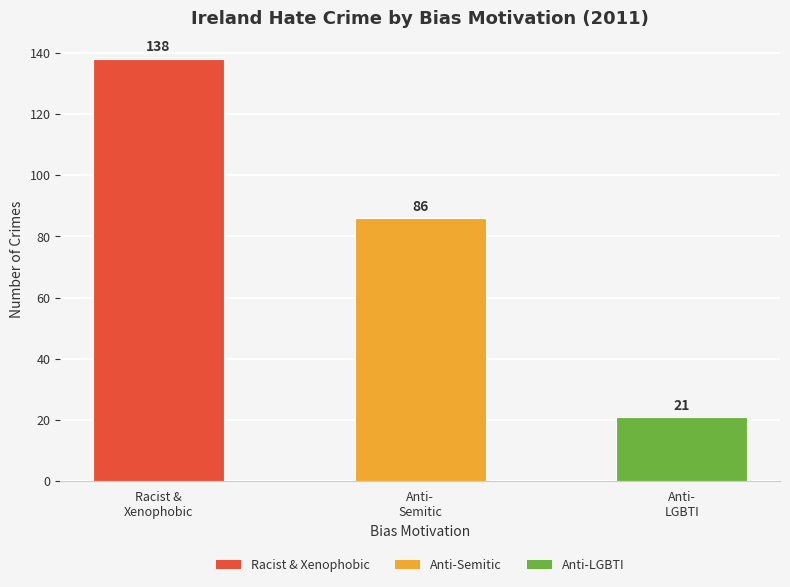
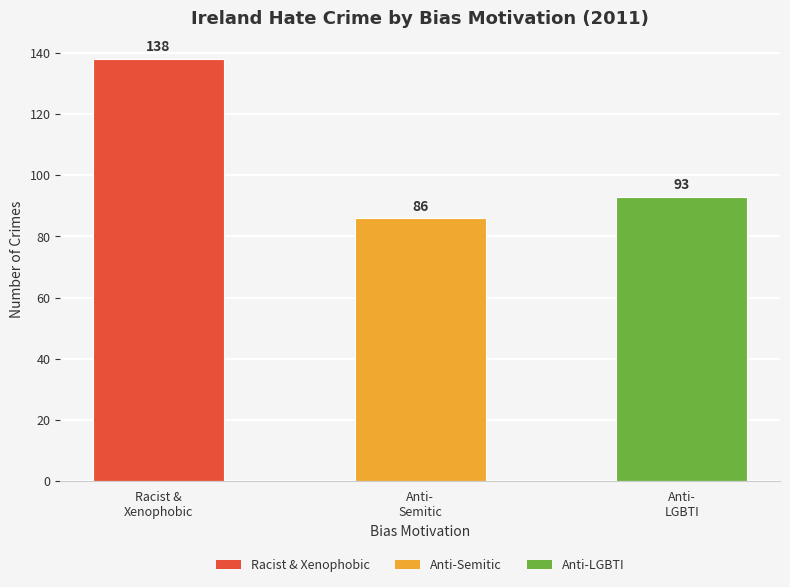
  {
    "Racist & Xenophobic": 138,
    "Anti- Semitic": 86,
-   "Anti- LGBTI": 21
+   "Anti- LGBTI": 93
  }
